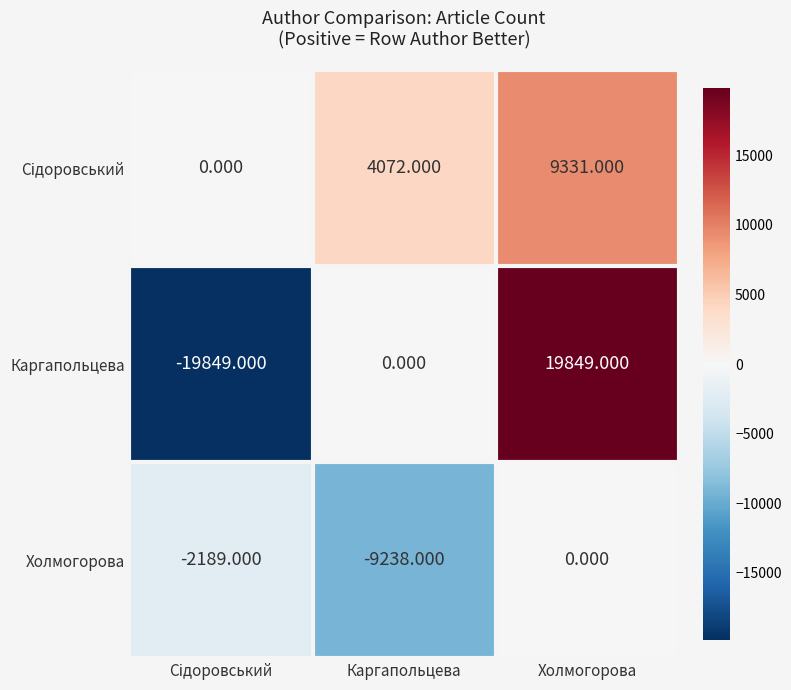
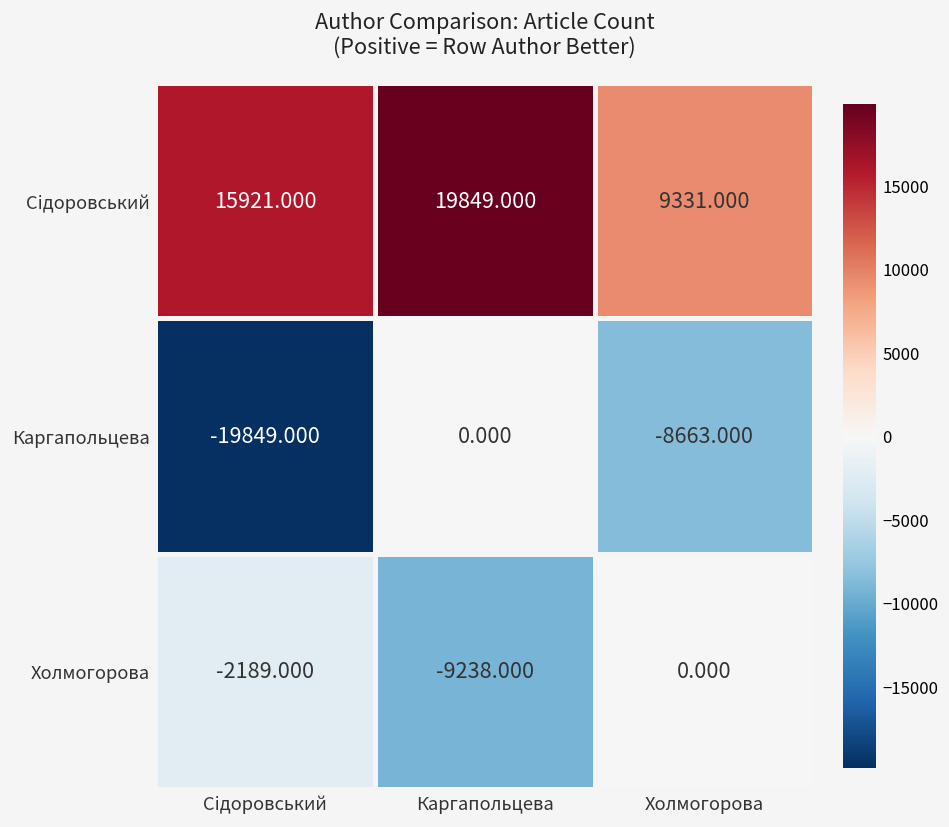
  {
    "Сідоровський": {
-     "Сідоровський": 0.000,
-     "Каргапольцева": 4072.000,
+     "Сідоровський": 15921.000,
+     "Каргапольцева": 19849.000,
      "Холмогорова": 9331.000
    },
    "Каргапольцева": {
      "Сідоровський": -19849.000,
      "Каргапольцева": 0.000,
-     "Холмогорова": 19849.000
+     "Холмогорова": -8663.000
    },
    "Холмогорова": {
      "Сідоровський": -2189.000,
      "Каргапольцева": -9238.000,
      "Холмогорова": 0.000
    }
  }
